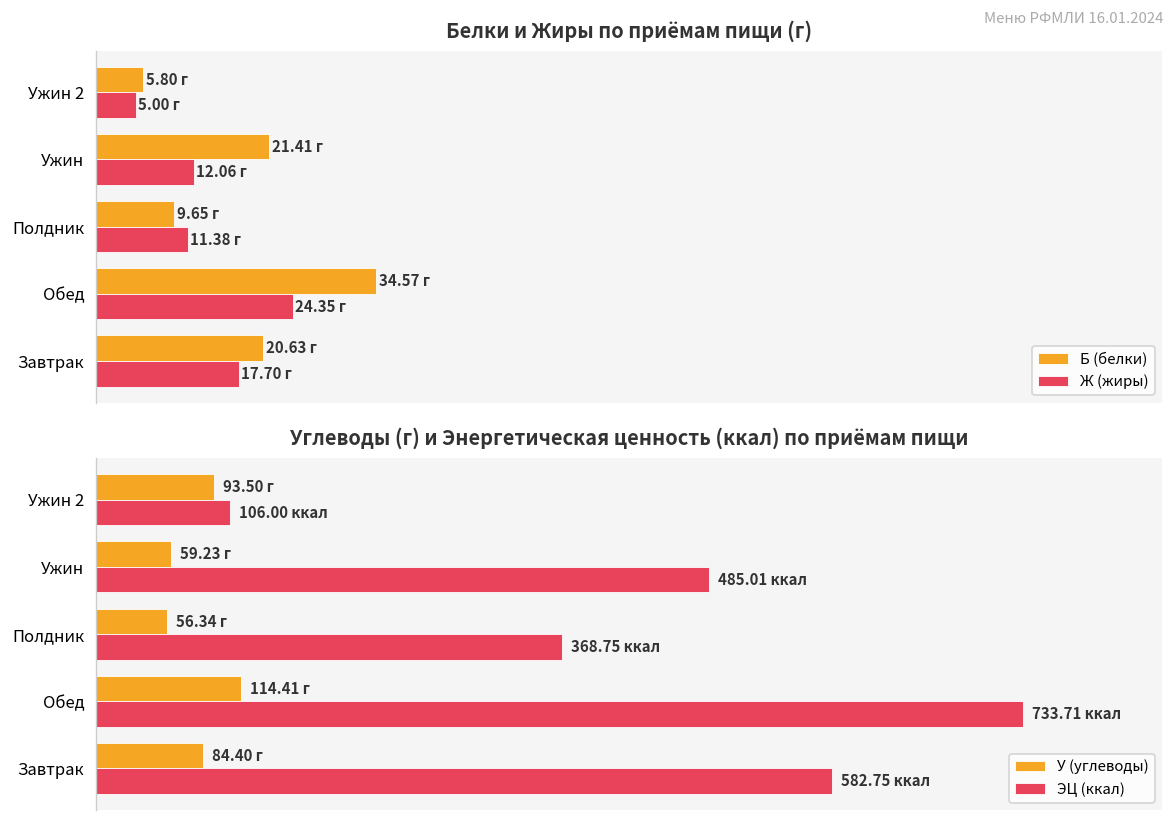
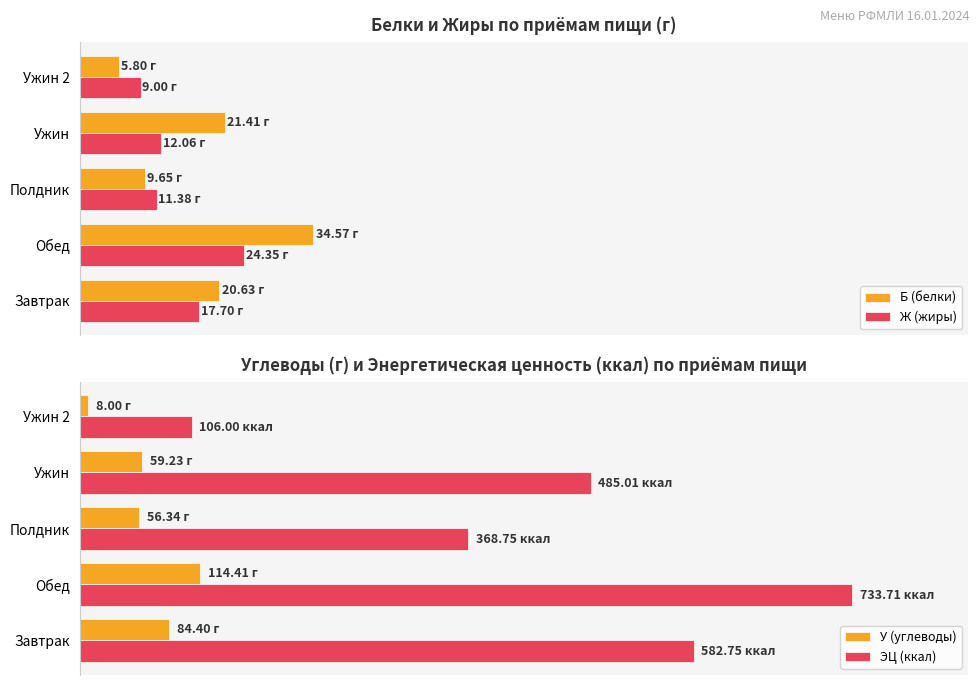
  {
    "Белки и Жиры по приёмам пищи (г)": {
      "Б (белки)": {
        "Ужин 2": 5.80,
        "Ужин": 21.41,
        "Полдник": 9.65,
        "Обед": 34.57,
        "Завтрак": 20.63
      },
      "Ж (жиры)": {
-       "Ужин 2": 5.00,
+       "Ужин 2": 9.00,
        "Ужин": 12.06,
        "Полдник": 11.38,
        "Обед": 24.35,
        "Завтрак": 17.70
      }
    },
    "Углеводы (г) и Энергетическая ценность (ккал) по приёмам пищи": {
      "У (углеводы)": {
-       "Ужин 2": 93.50,
+       "Ужин 2": 8.00,
        "Ужин": 59.23,
        "Полдник": 56.34,
        "Обед": 114.41,
        "Завтрак": 84.40
      },
      "ЭЦ (ккал)": {
        "Ужин 2": 106.00,
        "Ужин": 485.01,
        "Полдник": 368.75,
        "Обед": 733.71,
        "Завтрак": 582.75
      }
    }
  }
